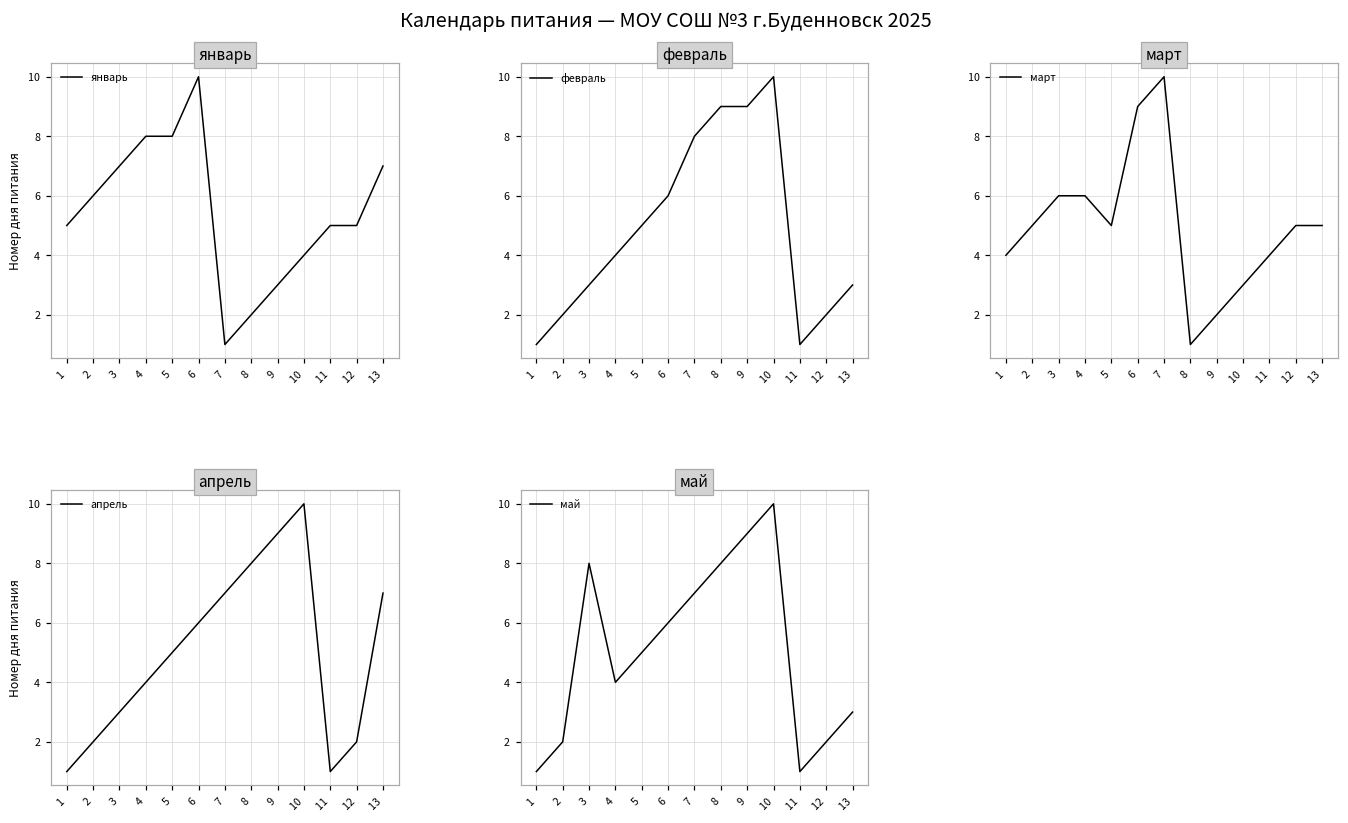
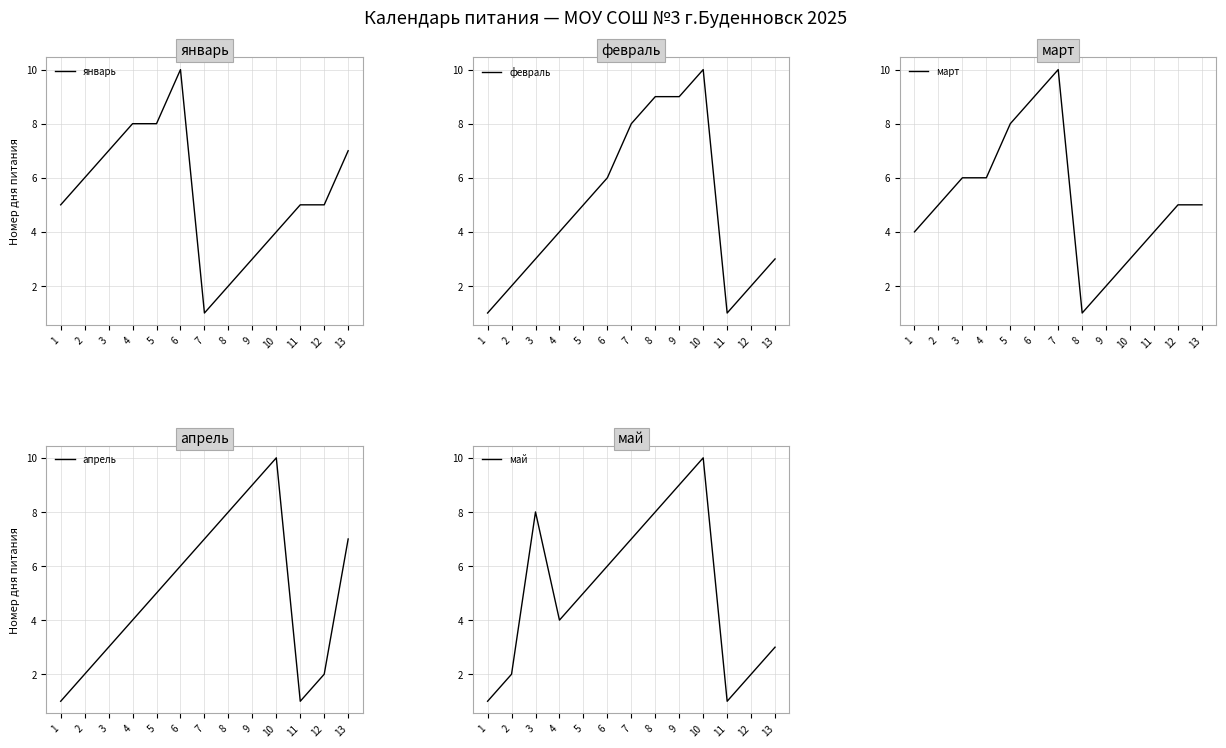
  {
    "январь": {
      "1": 5.0,
      "2": 6.0,
      "3": 7.0,
      "4": 8.0,
      "5": 8.0,
      "6": 10.0,
      "7": 1.0,
      "8": 2.0,
      "9": 3.0,
      "10": 4.0,
      "11": 5.0,
      "12": 5.0,
      "13": 7.0
    },
    "февраль": {
      "1": 1.0,
      "2": 2.0,
      "3": 3.0,
      "4": 4.0,
      "5": 5.0,
      "6": 6.0,
      "7": 8.0,
      "8": 9.0,
      "9": 9.0,
      "10": 10.0,
      "11": 1.0,
      "12": 2.0,
      "13": 3.0
    },
    "март": {
      "1": 4,
      "2": 5,
      "3": 6,
      "4": 6,
-     "5": 5,
+     "5": 8,
      "6": 9,
      "7": 10,
      "8": 1,
      "9": 2,
      "10": 3,
      "11": 4,
      "12": 5,
      "13": 5
    },
    "апрель": {
      "1": 1.0,
      "2": 2.0,
      "3": 3.0,
      "4": 4.0,
      "5": 5.0,
      "6": 6.0,
      "7": 7.0,
      "8": 8.0,
      "9": 9.0,
      "10": 10.0,
      "11": 1.0,
      "12": 2.0,
      "13": 7.0
    },
    "май": {
      "1": 1.0,
      "2": 2.0,
      "3": 8.0,
      "4": 4.0,
      "5": 5.0,
      "6": 6.0,
      "7": 7.0,
      "8": 8.0,
      "9": 9.0,
      "10": 10.0,
      "11": 1.0,
      "12": 2.0,
      "13": 3.0
    }
  }
